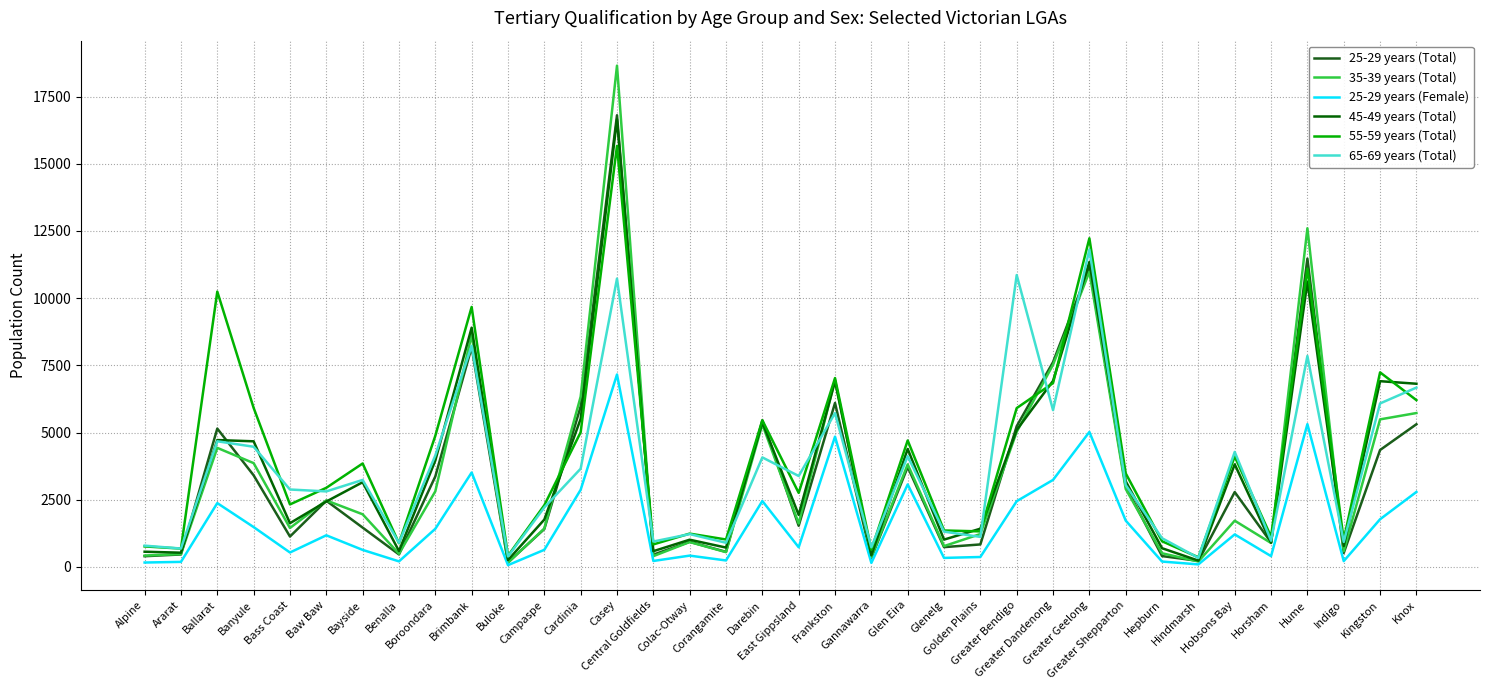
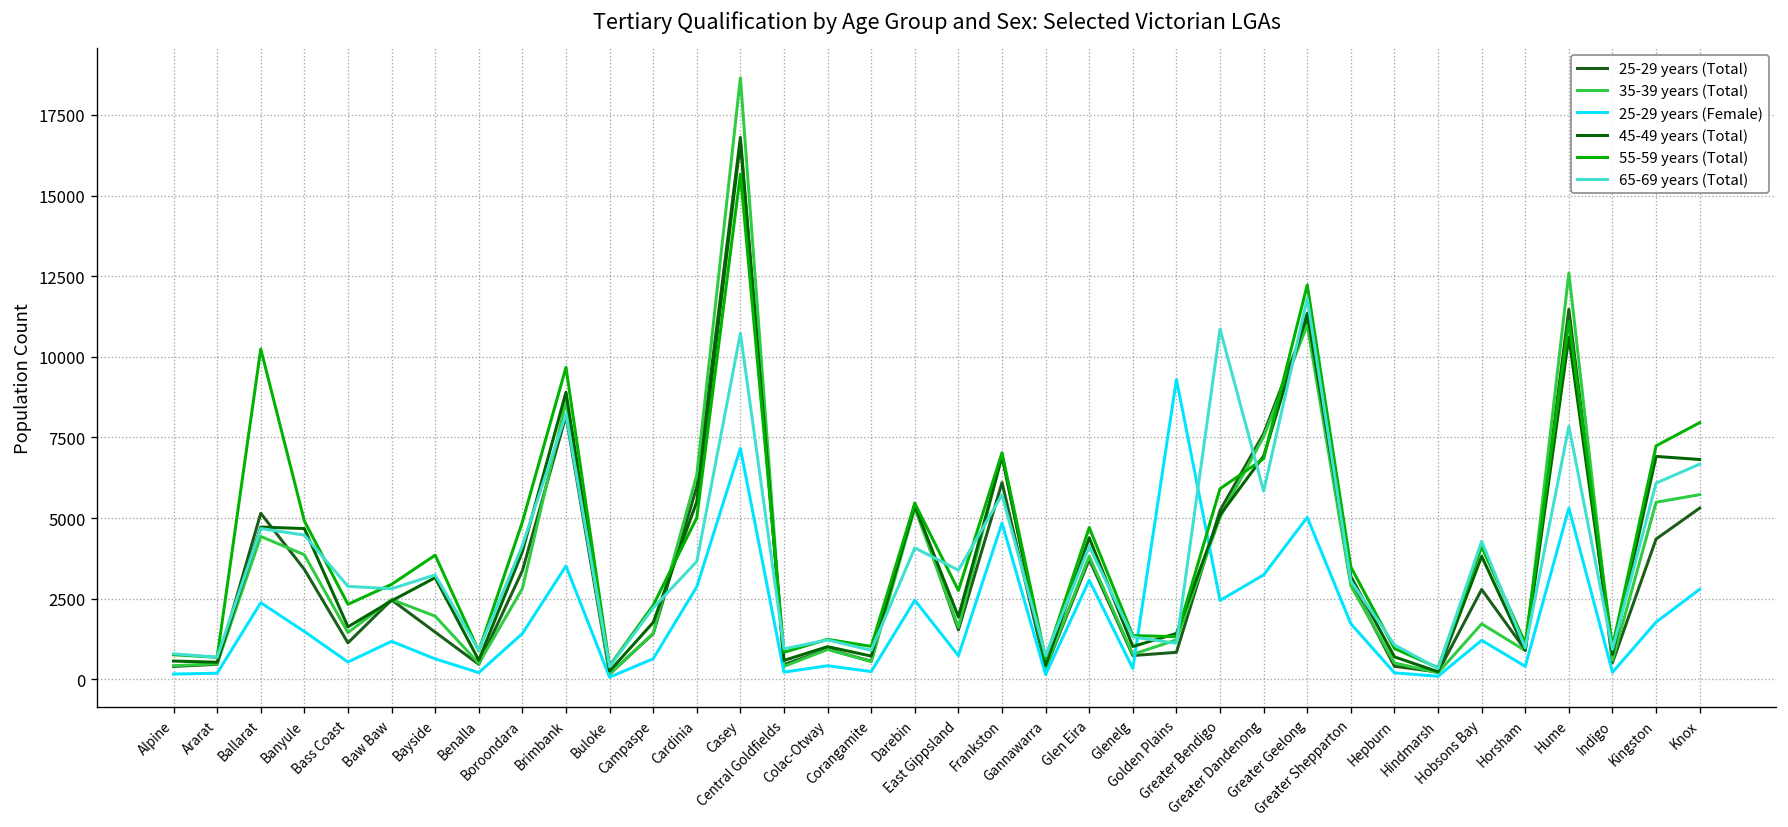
  {
    "35-39 years (Total)": {
      "Ballarat": 4400,
      "Banyule": 3900,
      "Bass Coast": 1400,
      "Bayside": 2000,
      "Boroondara": 2800,
      "Brimbank": 8600,
      "Cardinia": 6300,
      "Casey": 18700,
      "Glen Eira": 3800,
      "Golden Plains": 1200,
      "Greater Dandenong": 7500,
      "Greater Geelong": 11000,
      "Greater Shepparton": 2900,
      "Hepburn": 500,
      "Hobsons Bay": 1700,
      "Hume": 12600,
      "Kingston": 5500,
      "Knox": 5700
    },
    "25-29 years (Female)": {
      "Alpine": 200,
      "Ararat": 200,
      "Ballarat": 2400,
      "Banyule": 1500,
      "Bass Coast": 500,
      "Baw Baw": 1200,
      "Bayside": 600,
      "Benalla": 200,
      "Boroondara": 1400,
      "Brimbank": 3500,
      "Campaspe": 600,
      "Cardinia": 2900,
      "Casey": 7200,
      "Central Goldfields": 200,
      "Colac-Otway": 400,
      "Corangamite": 200,
      "Darebin": 2500,
      "East Gippsland": 700,
      "Frankston": 4800,
      "Gannawarra": 200,
      "Glen Eira": 3100,
      "Glenelg": 300,
-     "Golden Plains": 400,
+     "Golden Plains": 9300,
      "Greater Bendigo": 2400,
      "Greater Dandenong": 3200,
      "Greater Geelong": 5000,
      "Greater Shepparton": 1700,
      "Hepburn": 200,
      "Hindmarsh": 100,
      "Hobsons Bay": 1200,
      "Horsham": 400,
      "Hume": 5300,
      "Indigo": 200,
      "Kingston": 1800,
      "Knox": 2800
    },
    "55-59 years (Total)": {
      "Ballarat": 10200,
-     "Banyule": 5900,
+     "Banyule": 4900,
      "Bass Coast": 2300,
      "Baw Baw": 2900,
      "Bayside": 3800,
      "Boroondara": 4900,
      "Brimbank": 9700,
      "Cardinia": 5000,
      "Casey": 15700,
      "Central Goldfields": 800,
      "Corangamite": 1000,
      "East Gippsland": 2800,
      "Glen Eira": 4700,
      "Golden Plains": 1300,
      "Greater Bendigo": 5900,
      "Greater Geelong": 12200,
      "Greater Shepparton": 3500,
      "Hepburn": 1000,
      "Hobsons Bay": 4100,
      "Horsham": 1100,
      "Hume": 11100,
      "Kingston": 7200,
-     "Knox": 6200
+     "Knox": 8000
    },
    "65-69 years (Total)": {
      "Banyule": 4500,
      "Bass Coast": 2900,
      "Baw Baw": 2800,
      "Boroondara": 4100,
      "Cardinia": 3700,
      "Casey": 10700,
      "Central Goldfields": 900,
      "Corangamite": 900,
      "Darebin": 4100,
      "East Gippsland": 3400,
      "Frankston": 5700,
      "Glen Eira": 4100,
      "Golden Plains": 1100,
      "Greater Bendigo": 10900,
      "Greater Dandenong": 5800,
      "Greater Geelong": 11800,
      "Hepburn": 1100,
      "Hobsons Bay": 4300,
      "Hume": 7800,
      "Kingston": 6100,
      "Knox": 6700
    }
  }
